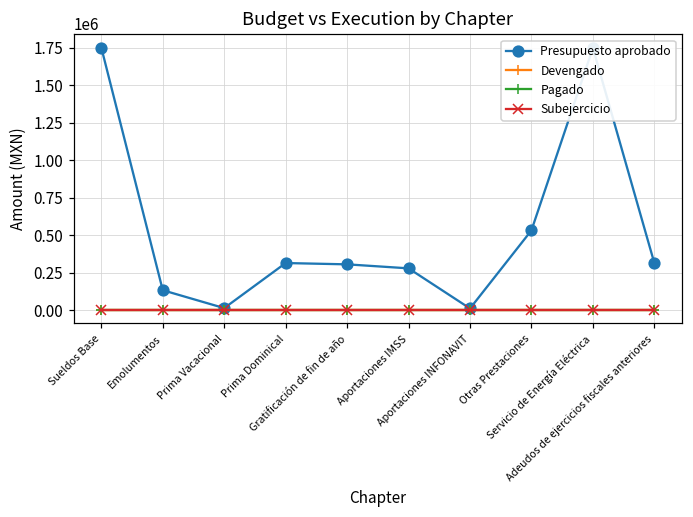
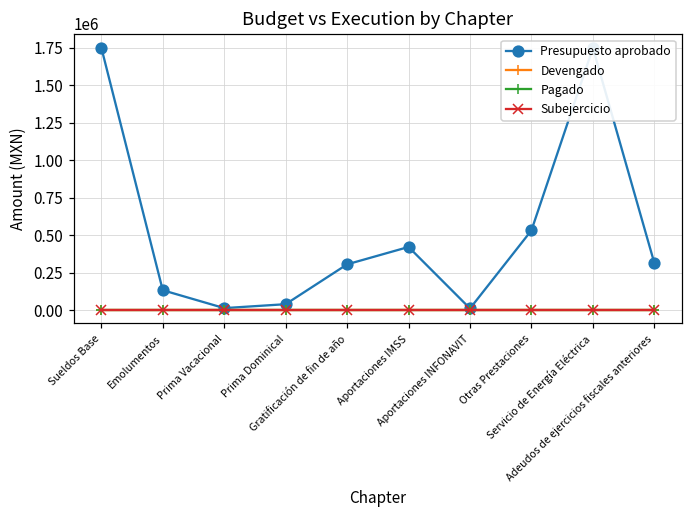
  {
    "Presupuesto aprobado": {
      "Sueldos Base": 1750000,
      "Emolumentos": 130000,
-     "Prima Dominical": 310000,
+     "Prima Dominical": 40000,
      "Gratificación de fin de año": 310000,
-     "Aportaciones IMSS": 280000,
+     "Aportaciones IMSS": 420000,
      "Otras Prestaciones": 530000,
      "Adeudos de ejercicios fiscales anteriores": 310000
    },
    "Subejercicio": {
      "Sueldos Base": 0,
      "Emolumentos": 0,
      "Prima Dominical": 0,
      "Gratificación de fin de año": 0,
      "Aportaciones IMSS": 0,
      "Otras Prestaciones": 0,
      "Servicio de Energía Eléctrica": 0,
      "Adeudos de ejercicios fiscales anteriores": 0
    }
  }
